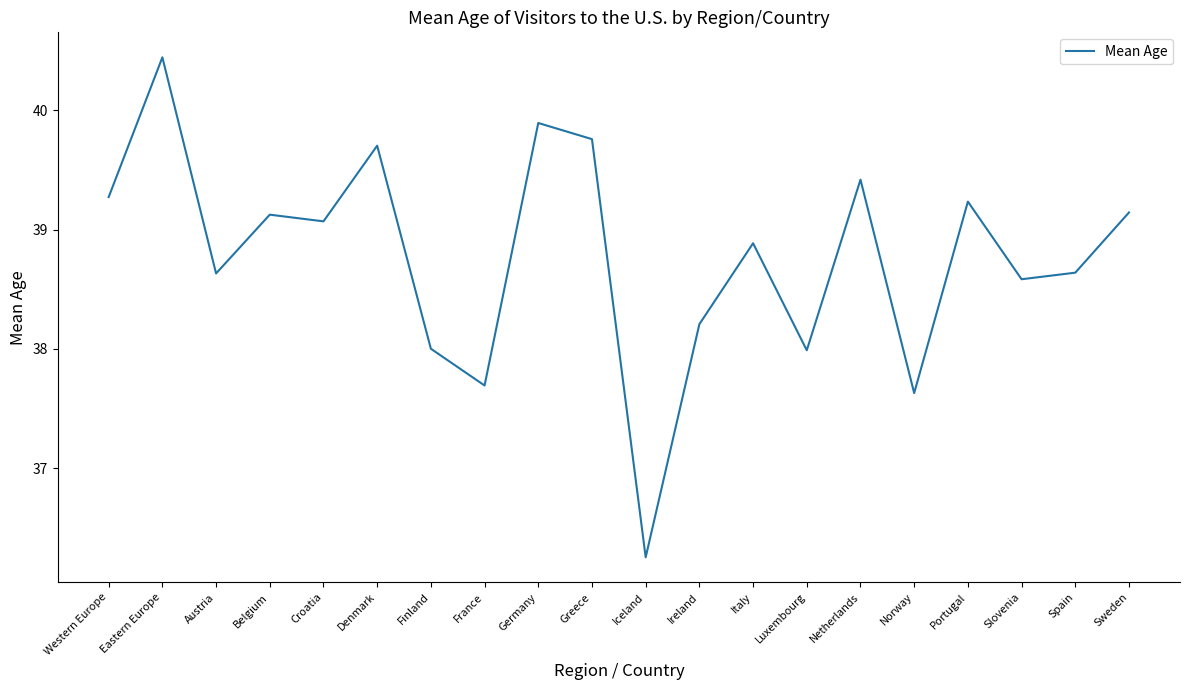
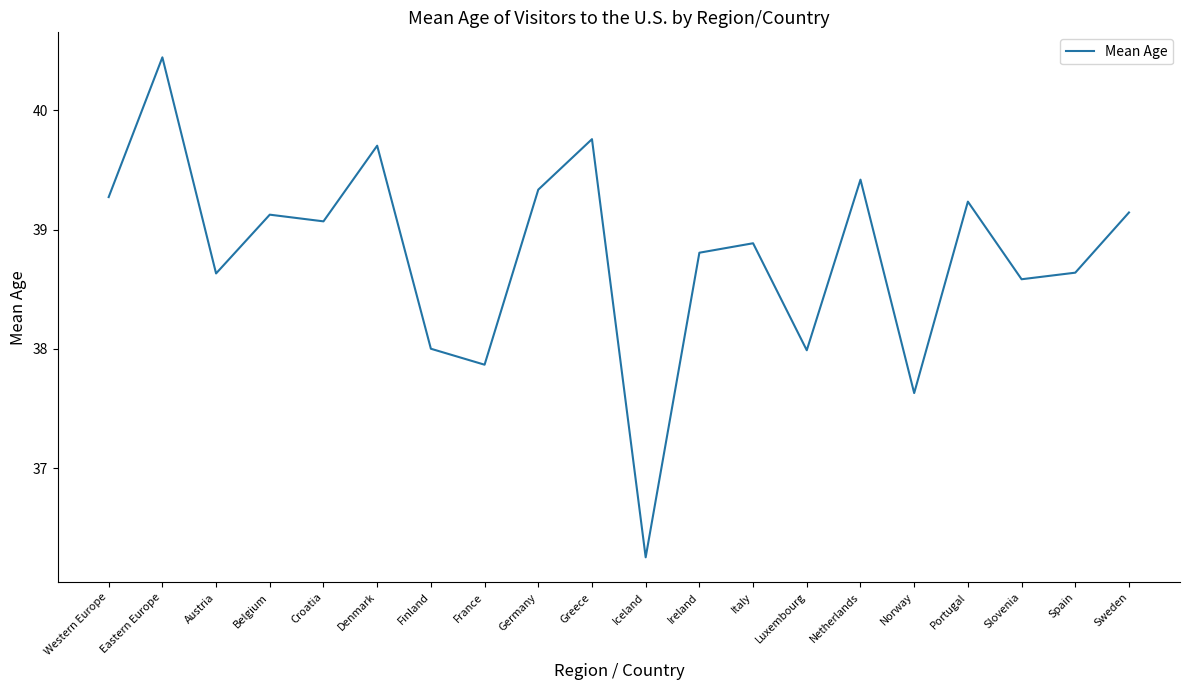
  {
    "Western Europe": 39.27,
    "Eastern Europe": 40.44,
    "Austria": 38.63,
    "Belgium": 39.12,
    "Croatia": 39.07,
    "Denmark": 39.70,
    "Finland": 38.00,
-   "France": 37.69,
-   "Germany": 39.89,
+   "France": 37.87,
+   "Germany": 39.33,
    "Greece": 39.76,
    "Iceland": 36.25,
-   "Ireland": 38.21,
+   "Ireland": 38.81,
    "Italy": 38.88,
    "Luxembourg": 37.99,
    "Netherlands": 39.42,
    "Norway": 37.63,
    "Portugal": 39.23,
    "Slovenia": 38.58,
    "Spain": 38.64,
    "Sweden": 39.14
  }
